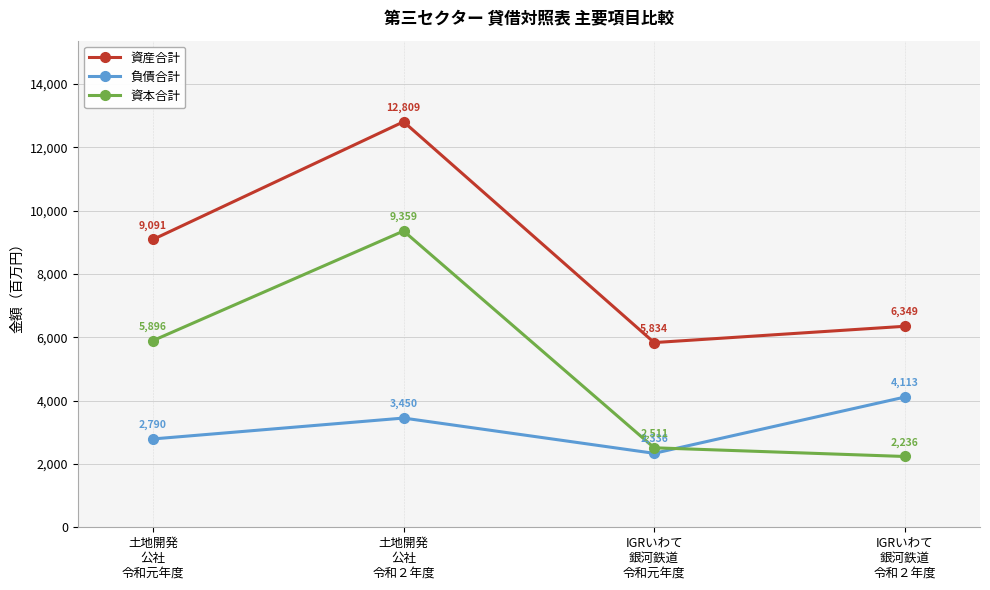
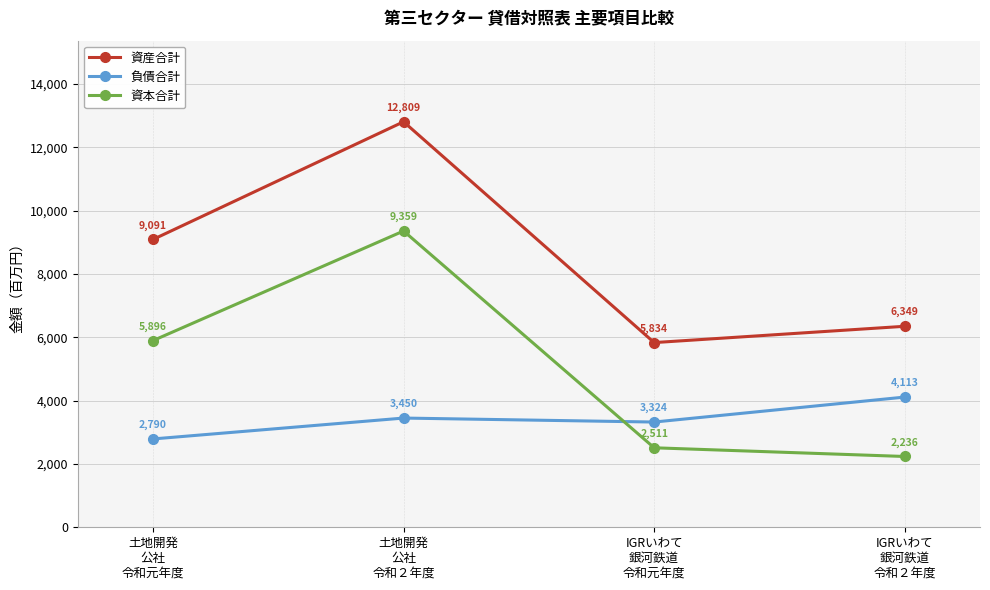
  {
    "資産合計": {
      "土地開発 公社 令和元年度": "9,091",
      "土地開発 公社 令和２年度": "12,809",
      "IGRいわて 銀河鉄道 令和元年度": "5,834",
      "IGRいわて 銀河鉄道 令和２年度": "6,349"
    },
    "負債合計": {
      "土地開発 公社 令和元年度": "2,790",
      "土地開発 公社 令和２年度": "3,450",
-     "IGRいわて 銀河鉄道 令和元年度": "2,336",
+     "IGRいわて 銀河鉄道 令和元年度": "3,324",
      "IGRいわて 銀河鉄道 令和２年度": "4,113"
    },
    "資本合計": {
      "土地開発 公社 令和元年度": "5,896",
      "土地開発 公社 令和２年度": "9,359",
      "IGRいわて 銀河鉄道 令和元年度": "2,511",
      "IGRいわて 銀河鉄道 令和２年度": "2,236"
    }
  }
